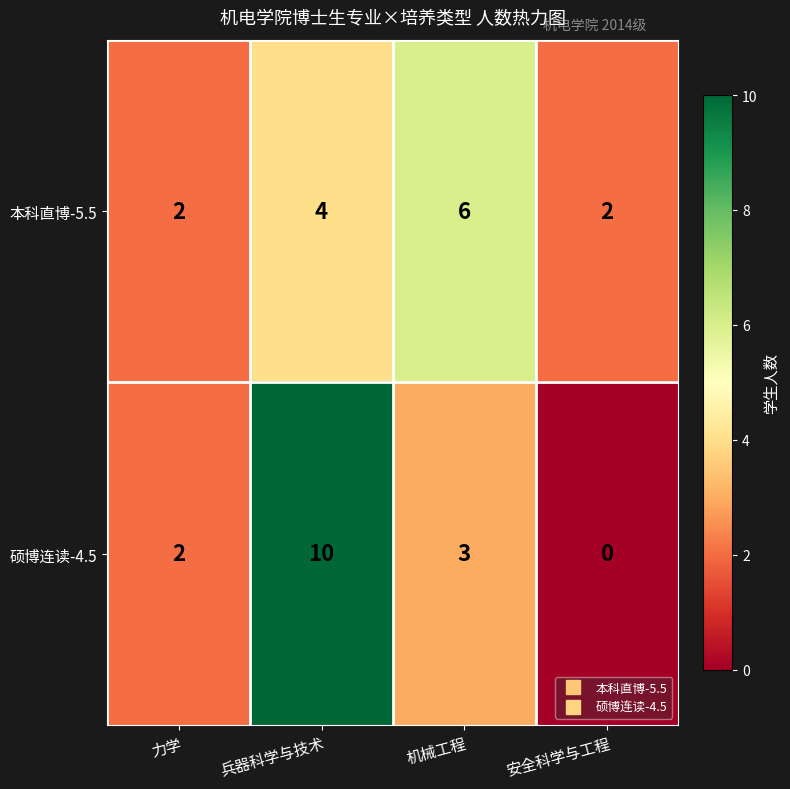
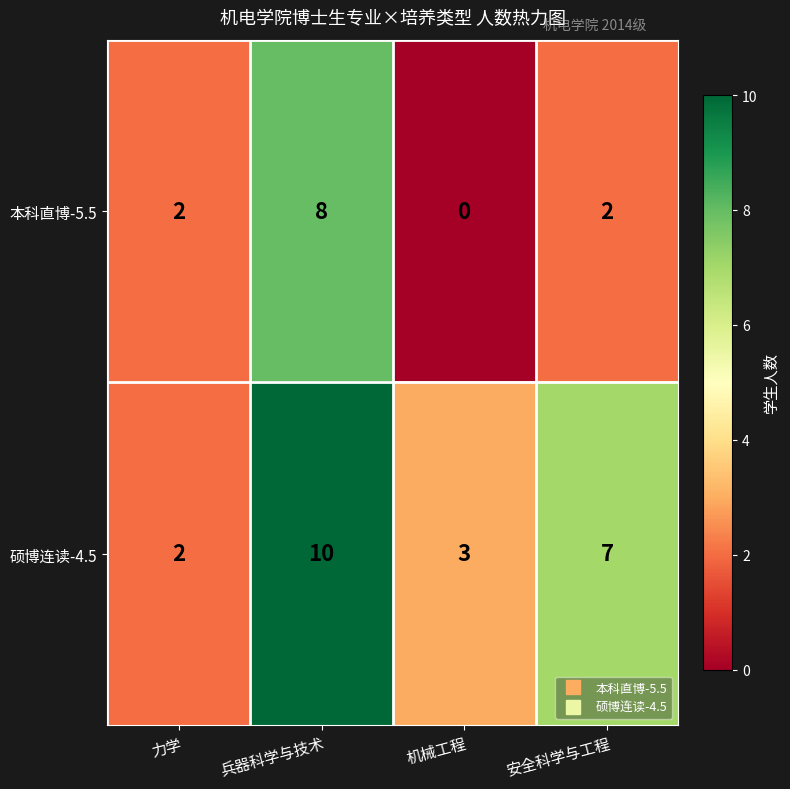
  {
    "本科直博-5.5": {
      "力学": 2,
-     "兵器科学与技术": 4,
-     "机械工程": 6,
+     "兵器科学与技术": 8,
+     "机械工程": 0,
      "安全科学与工程": 2
    },
    "硕博连读-4.5": {
      "力学": 2,
      "兵器科学与技术": 10,
      "机械工程": 3,
-     "安全科学与工程": 0
+     "安全科学与工程": 7
    }
  }
